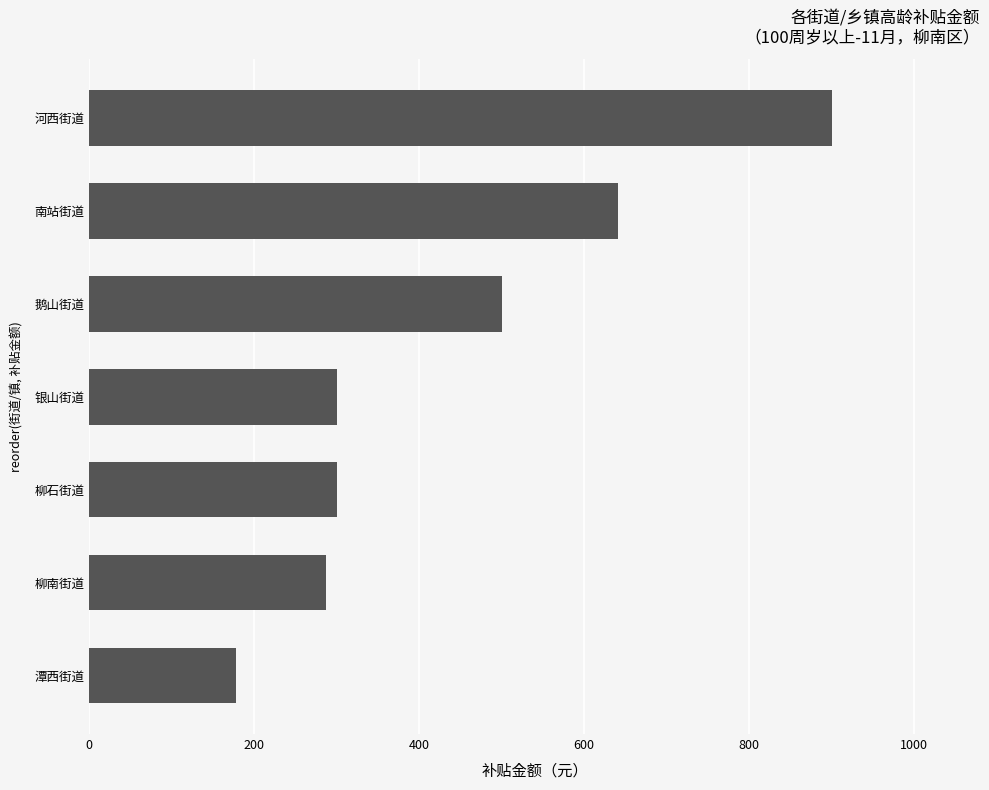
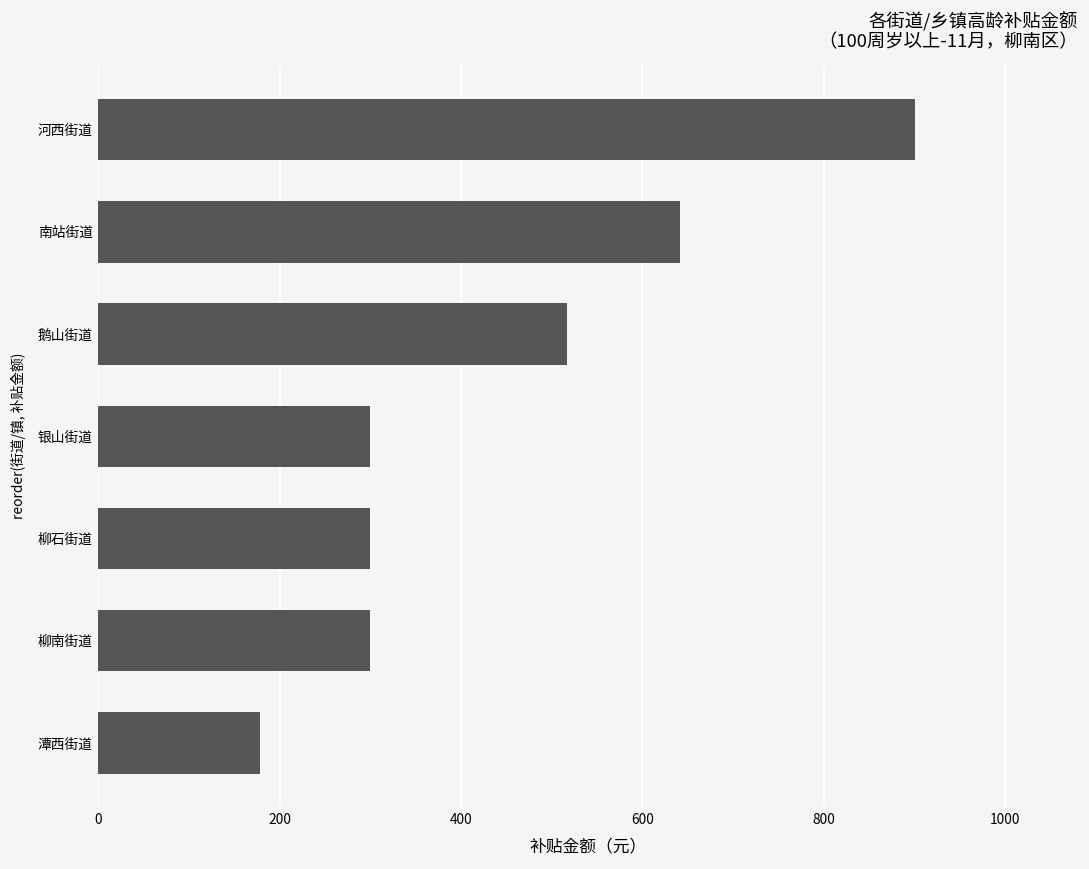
  {
    "河西街道": 900,
    "南站街道": 640,
-   "鹅山街道": 500,
+   "鹅山街道": 520,
    "银山街道": 300,
    "柳石街道": 300,
-   "柳南街道": 290,
+   "柳南街道": 300,
    "潭西街道": 180
  }
